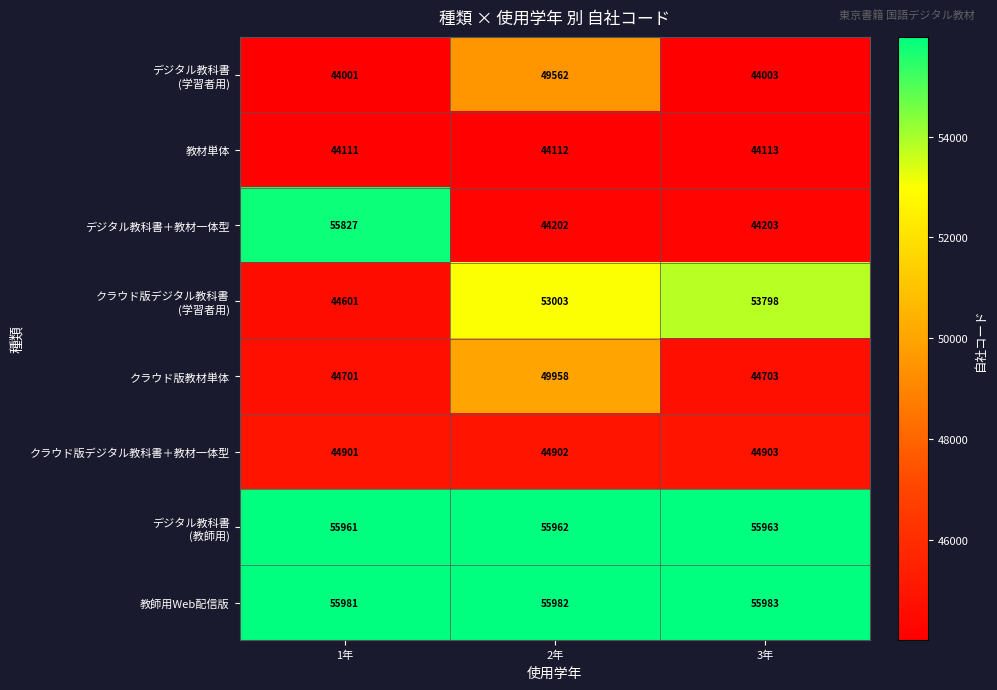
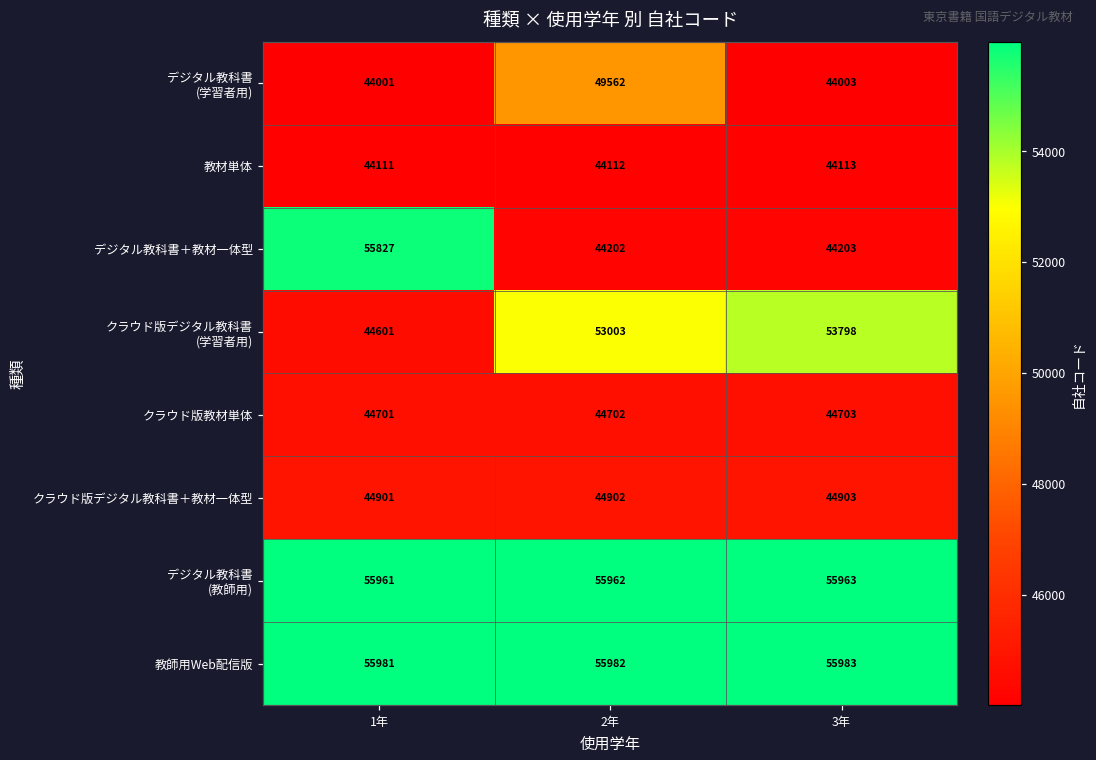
  {
    "デジタル教科書 (学習者用)": {
      "1年": 44001,
      "2年": 49562,
      "3年": 44003
    },
    "教材単体": {
      "1年": 44111,
      "2年": 44112,
      "3年": 44113
    },
    "デジタル教科書＋教材一体型": {
      "1年": 55827,
      "2年": 44202,
      "3年": 44203
    },
    "クラウド版デジタル教科書 (学習者用)": {
      "1年": 44601,
      "2年": 53003,
      "3年": 53798
    },
    "クラウド版教材単体": {
      "1年": 44701,
-     "2年": 49958,
+     "2年": 44702,
      "3年": 44703
    },
    "クラウド版デジタル教科書＋教材一体型": {
      "1年": 44901,
      "2年": 44902,
      "3年": 44903
    },
    "デジタル教科書 (教師用)": {
      "1年": 55961,
      "2年": 55962,
      "3年": 55963
    },
    "教師用Web配信版": {
      "1年": 55981,
      "2年": 55982,
      "3年": 55983
    }
  }
